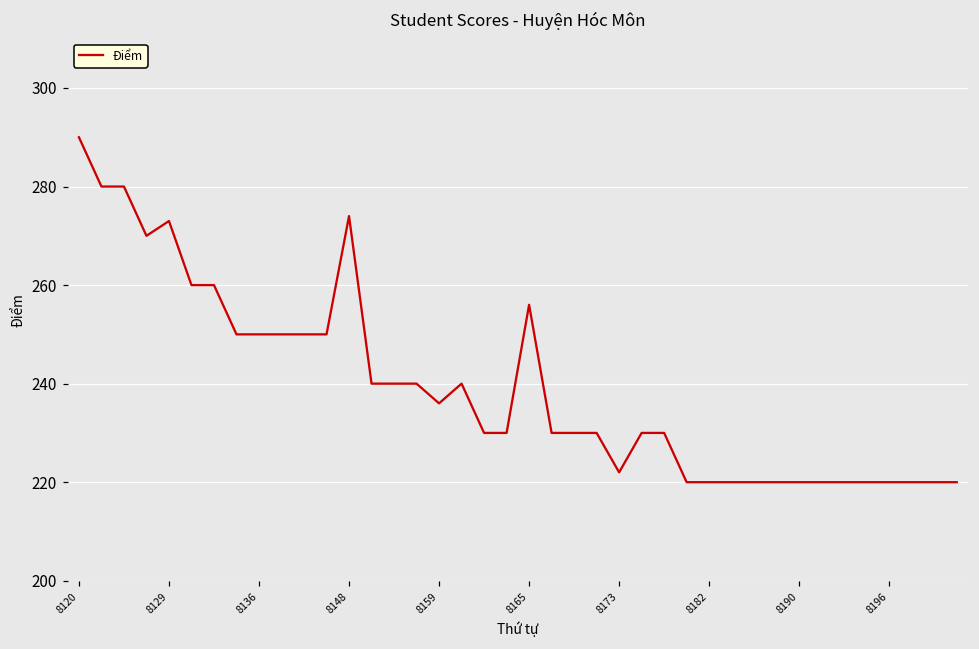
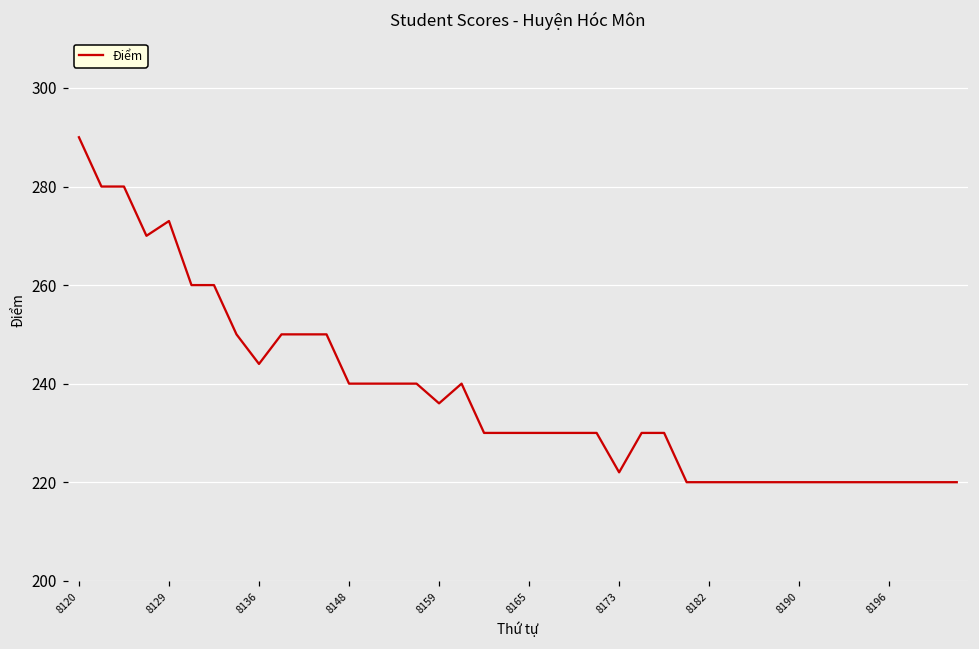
  {
    "8120": 290,
    "8129": 273,
-   "8136": 250,
-   "8148": 274,
+   "8136": 244,
+   "8148": 240,
    "8159": 236,
-   "8165": 256,
+   "8165": 230,
    "8173": 222,
    "8182": 220,
    "8190": 220,
    "8196": 220
  }
